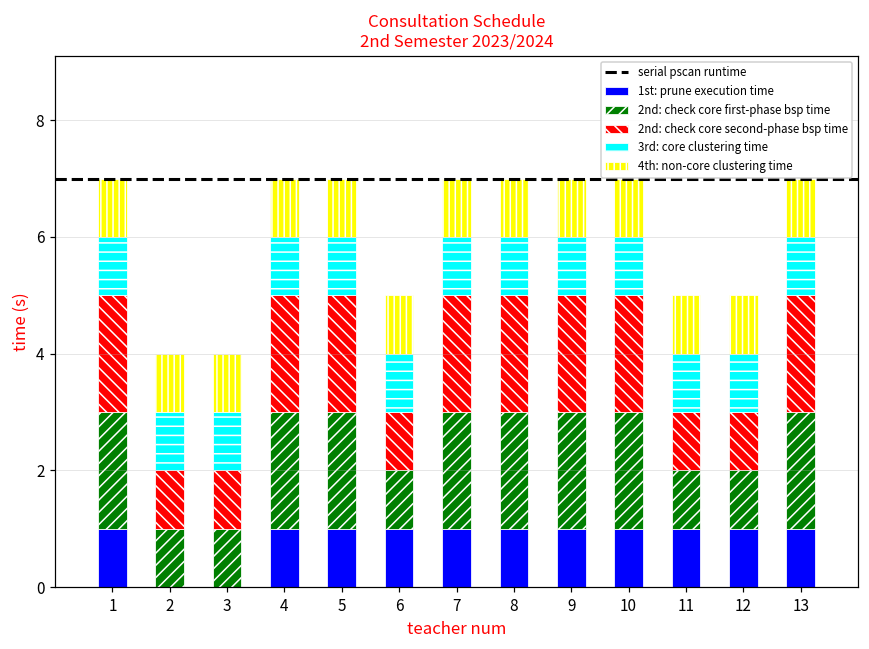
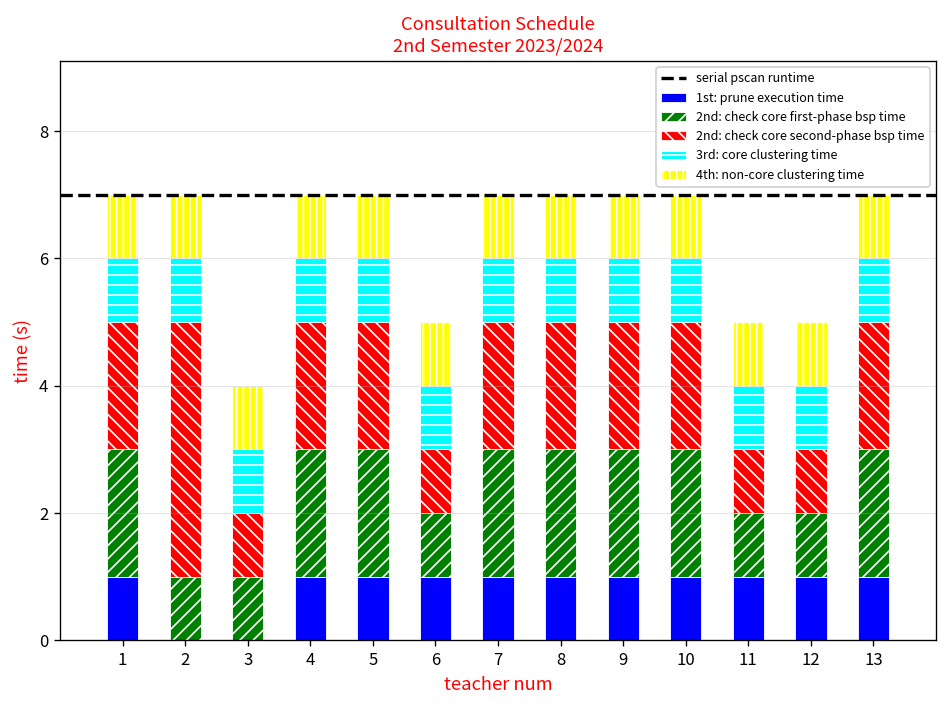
  {
    "1st: prune execution time": {
      "1": 1,
      "2": 0,
      "3": 0,
      "4": 1,
      "5": 1,
      "6": 1,
      "7": 1,
      "8": 1,
      "9": 1,
      "10": 1,
      "11": 1,
      "12": 1,
      "13": 1
    },
    "2nd: check core second-phase bsp time": {
-     "2": 1
+     "2": 4
    }
  }
